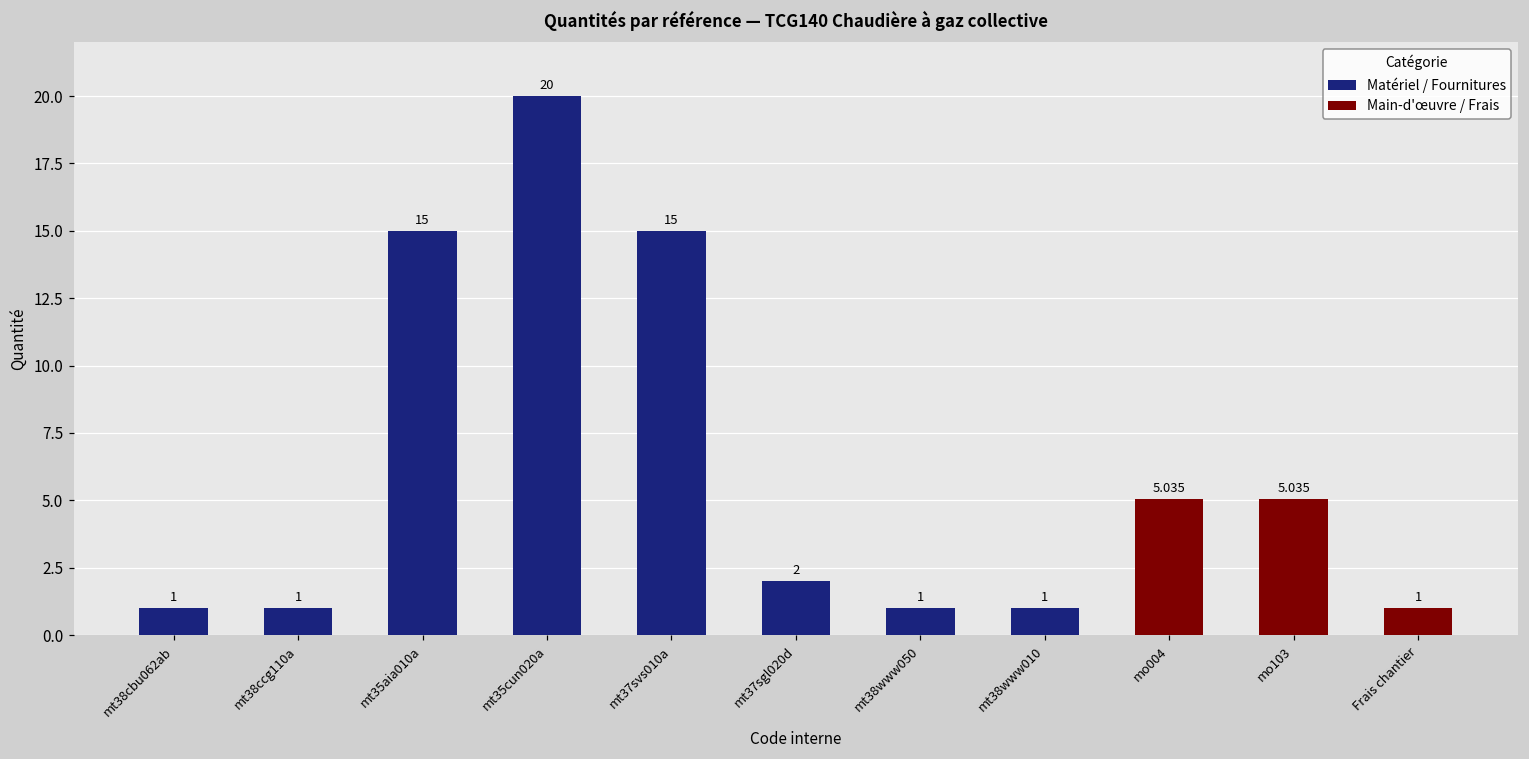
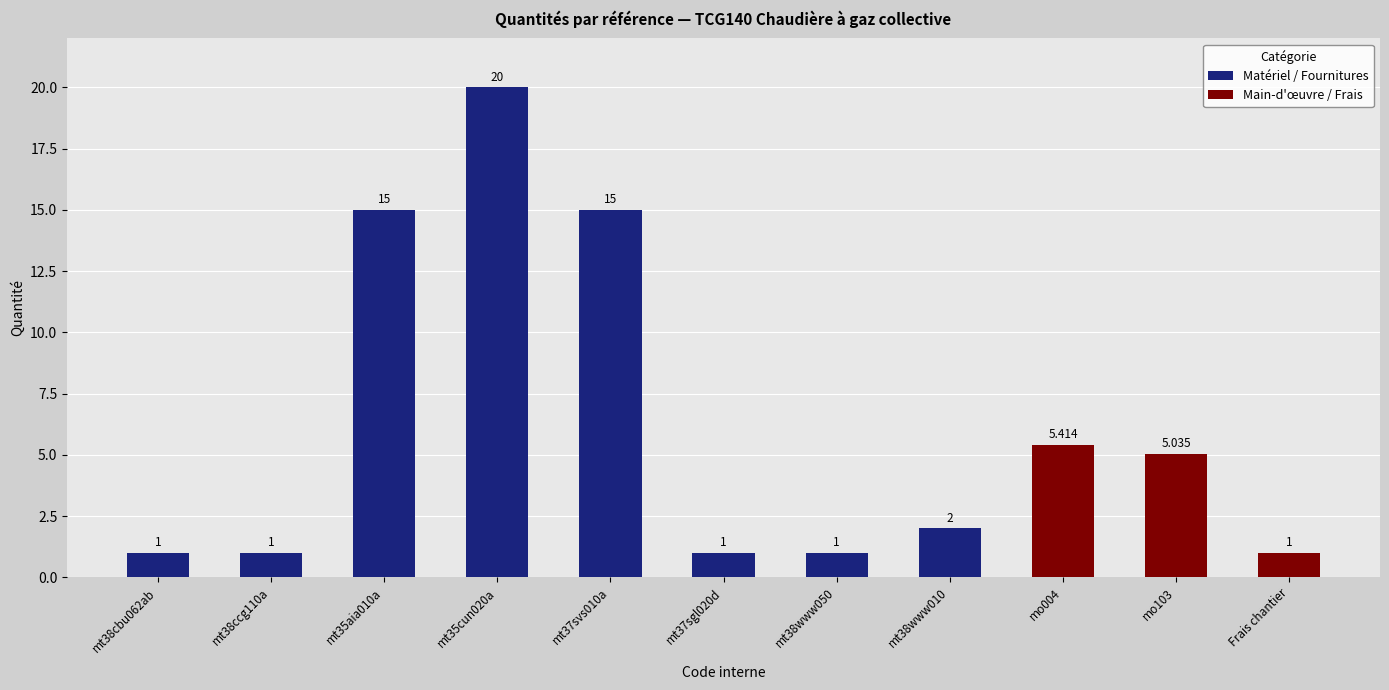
  {
    "Matériel / Fournitures": {
      "mt38cbu062ab": 1,
      "mt38ccg110a": 1,
      "mt35aia010a": 15,
      "mt35cun020a": 20,
      "mt37svs010a": 15,
-     "mt37sgl020d": 2,
+     "mt37sgl020d": 1,
      "mt38www050": 1,
-     "mt38www010": 1
+     "mt38www010": 2
    },
    "Main-d'œuvre / Frais": {
-     "mo004": 5.035,
+     "mo004": 5.414,
      "mo103": 5.035,
      "Frais chantier": 1
    }
  }
